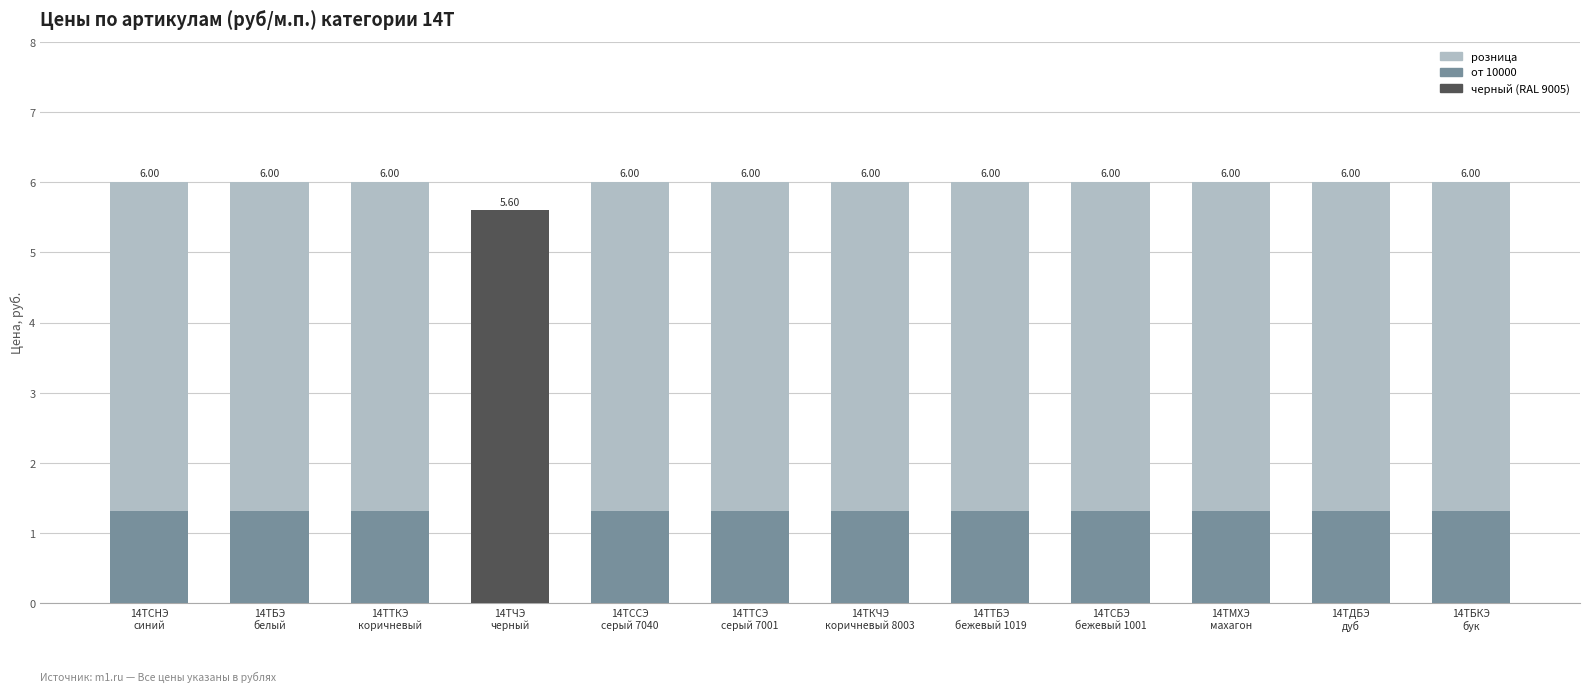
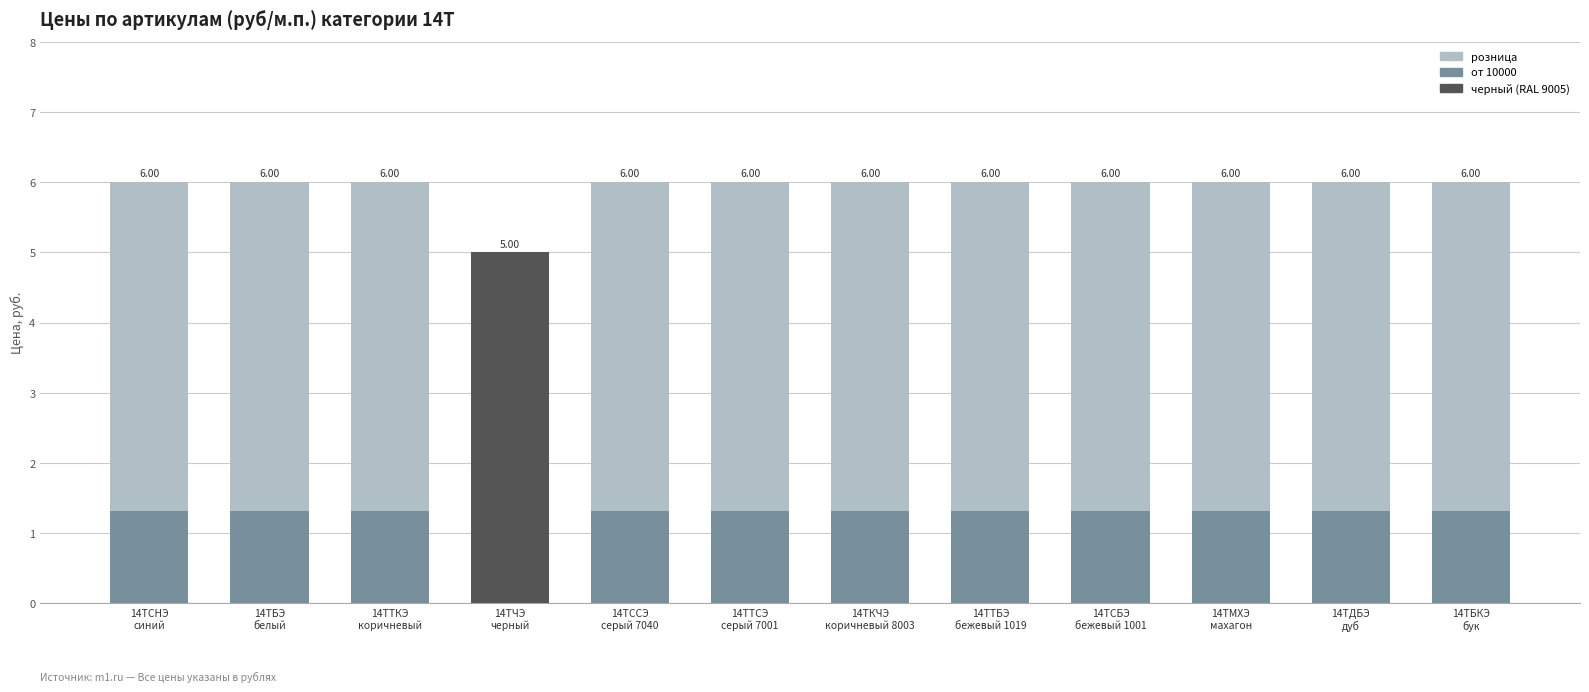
  {
    "розница": {
      "14ТСНЭ синий": 6.00,
      "14ТБЭ белый": 6.00,
      "14ТТКЭ коричневый": 6.00,
-     "14ТЧЭ черный": 5.60,
+     "14ТЧЭ черный": 5.00,
      "14ТССЭ серый 7040": 6.00,
      "14ТТСЭ серый 7001": 6.00,
      "14ТКЧЭ коричневый 8003": 6.00,
      "14ТТБЭ бежевый 1019": 6.00,
      "14ТСБЭ бежевый 1001": 6.00,
      "14ТМХЭ махагон": 6.00,
      "14ТДБЭ дуб": 6.00,
      "14ТБКЭ бук": 6.00
    }
  }
